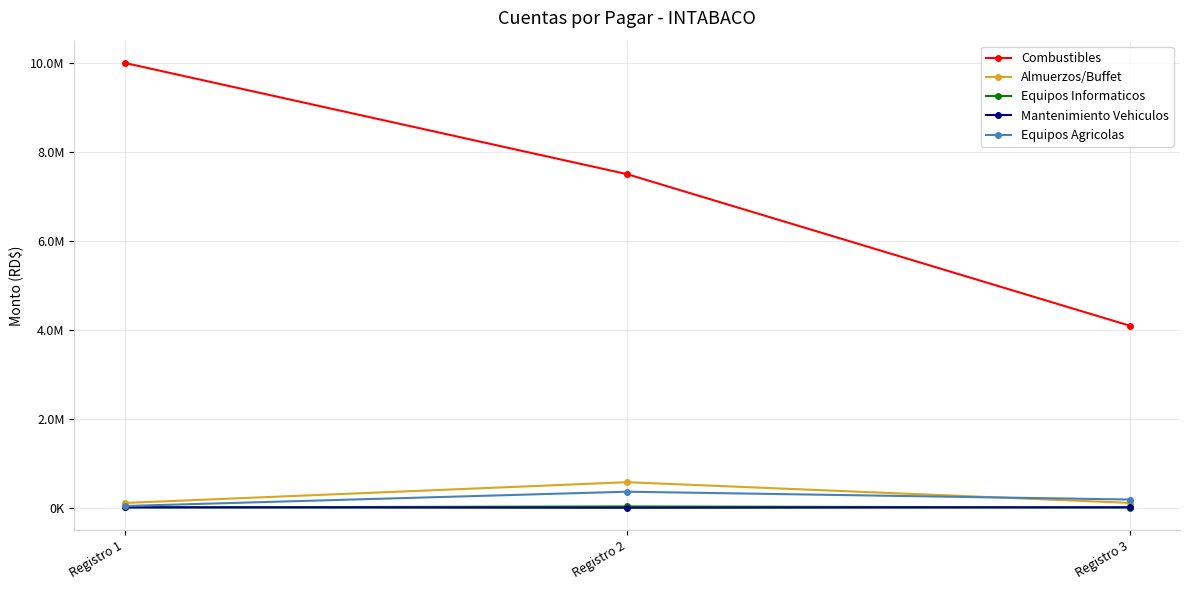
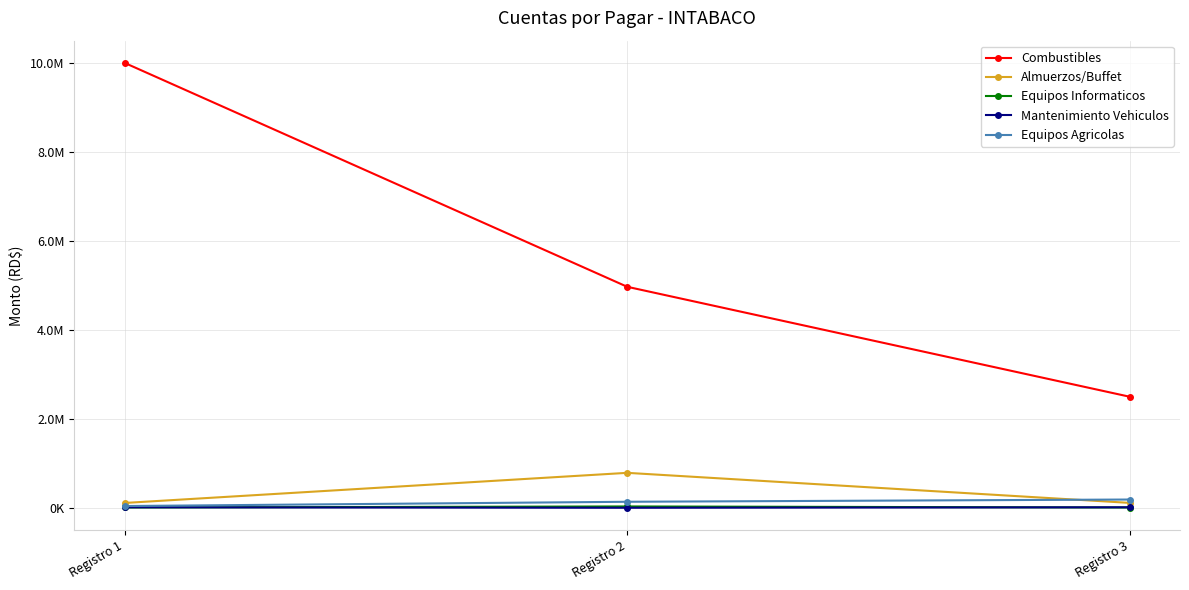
  {
    "Combustibles": {
      "Registro 1": 10000000,
-     "Registro 2": 7500000,
-     "Registro 3": 4100000
+     "Registro 2": 5000000,
+     "Registro 3": 2500000
    },
    "Almuerzos/Buffet": {
      "Registro 1": 100000,
-     "Registro 2": 600000,
+     "Registro 2": 800000,
      "Registro 3": 100000
    },
    "Equipos Agricolas": {
-     "Registro 2": 400000,
+     "Registro 2": 100000,
      "Registro 3": 200000
    }
  }
